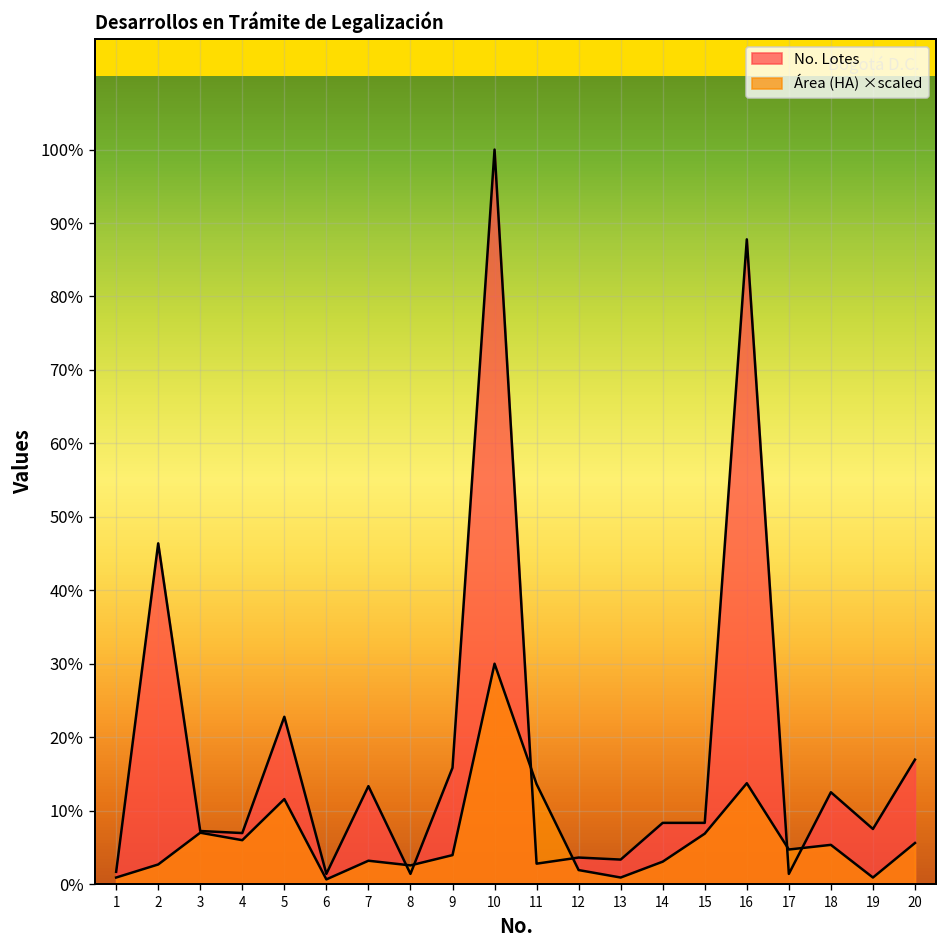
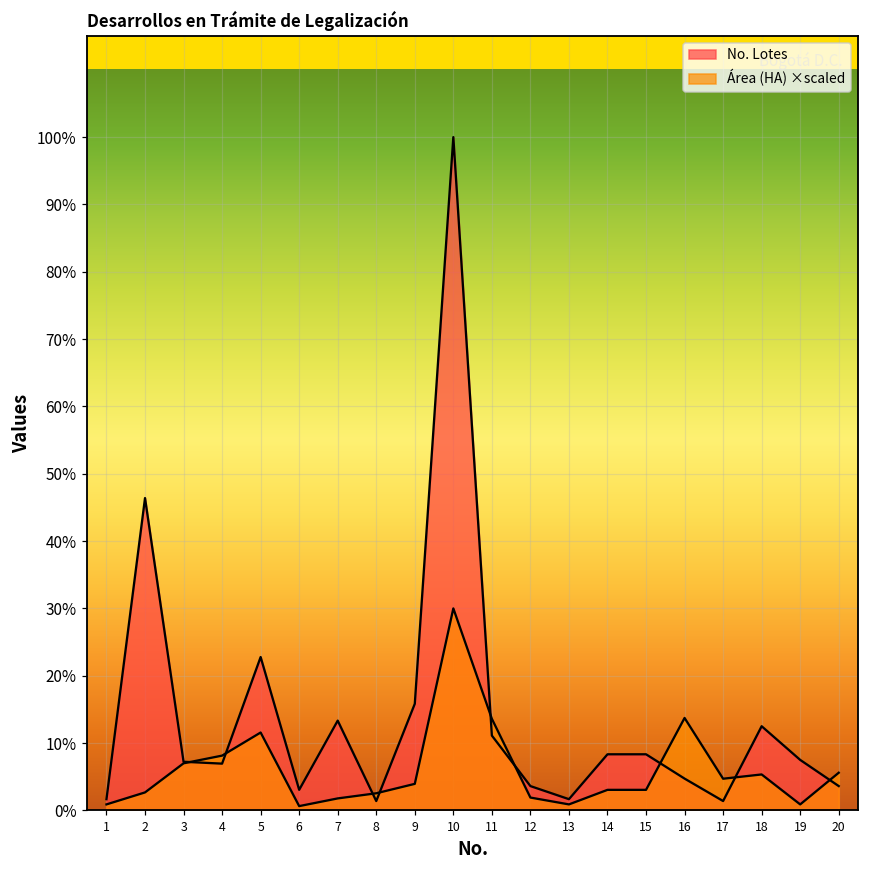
  {
    "No. Lotes": {
      "1": "2%",
      "2": "46%",
      "4": "7%",
      "5": "23%",
-     "6": "1%",
+     "6": "3%",
      "7": "13%",
      "8": "1%",
      "9": "16%",
      "10": "100%",
-     "11": "3%",
+     "11": "11%",
      "12": "4%",
-     "13": "3%",
+     "13": "2%",
      "14": "8%",
      "15": "8%",
-     "16": "88%",
+     "16": "5%",
      "17": "1%",
      "18": "13%",
      "19": "8%",
-     "20": "17%"
+     "20": "4%"
    },
    "Área (HA) ×scaled": {
      "1": "1%",
      "2": "3%",
-     "4": "6%",
+     "4": "8%",
      "5": "12%",
      "6": "1%",
-     "7": "3%",
+     "7": "2%",
      "8": "3%",
      "9": "4%",
      "10": "30%",
      "11": "14%",
      "12": "2%",
      "13": "1%",
      "14": "3%",
-     "15": "7%",
+     "15": "3%",
      "16": "14%",
      "17": "5%",
      "18": "5%",
      "19": "1%",
      "20": "6%"
    }
  }
